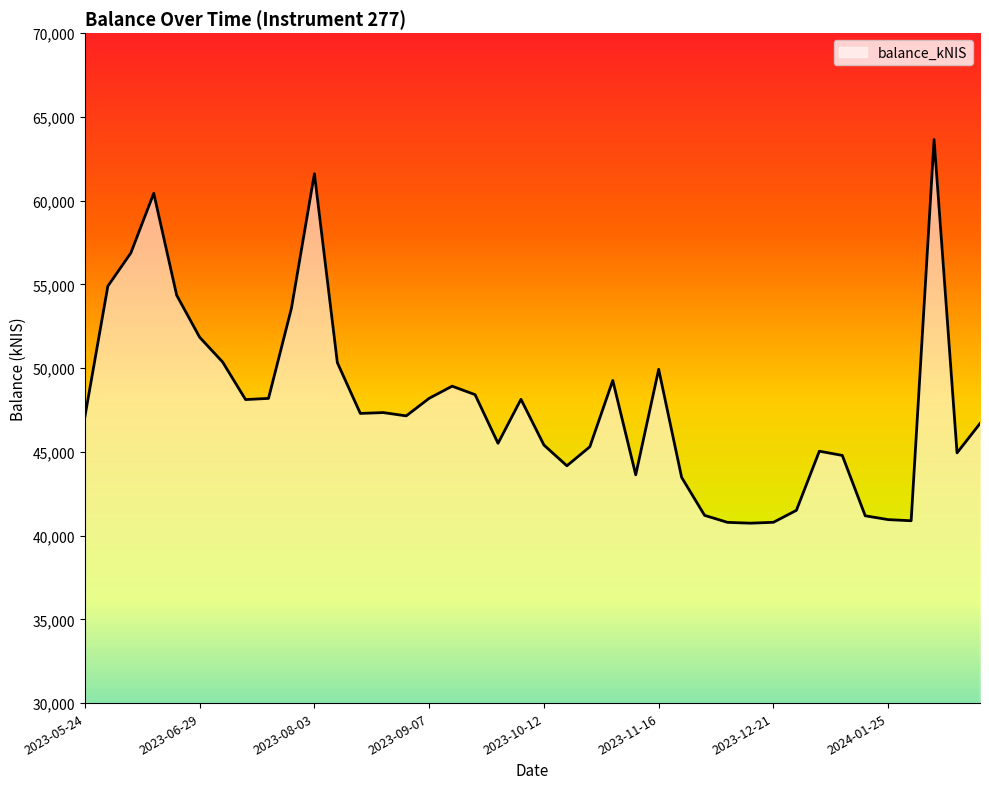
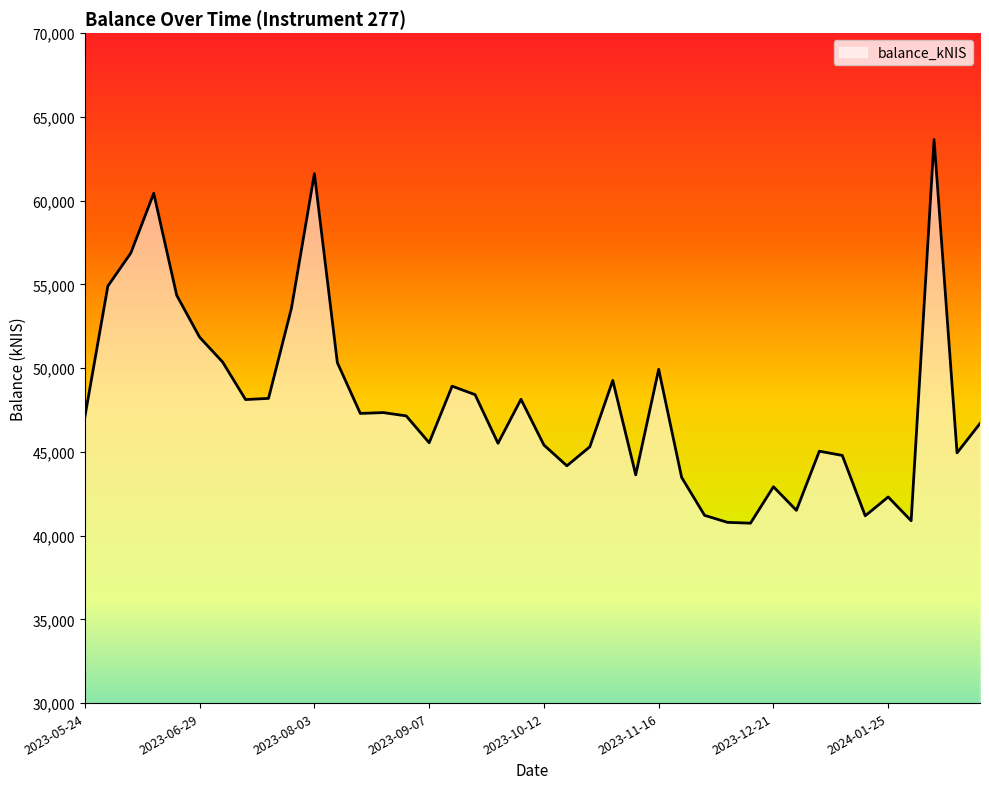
  {
    "2023-05-24": "47,100",
    "2023-06-29": "51,800",
    "2023-08-03": "61,600",
-   "2023-09-07": "48,200",
+   "2023-09-07": "45,500",
    "2023-10-12": "45,400",
    "2023-11-16": "49,900",
-   "2023-12-21": "40,800",
-   "2024-01-25": "41,000"
+   "2023-12-21": "42,900",
+   "2024-01-25": "42,300"
  }
